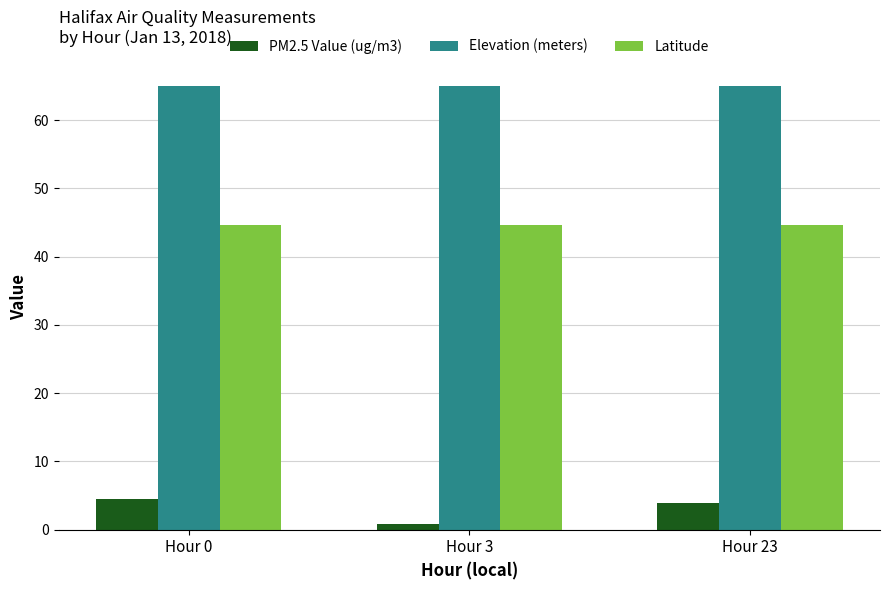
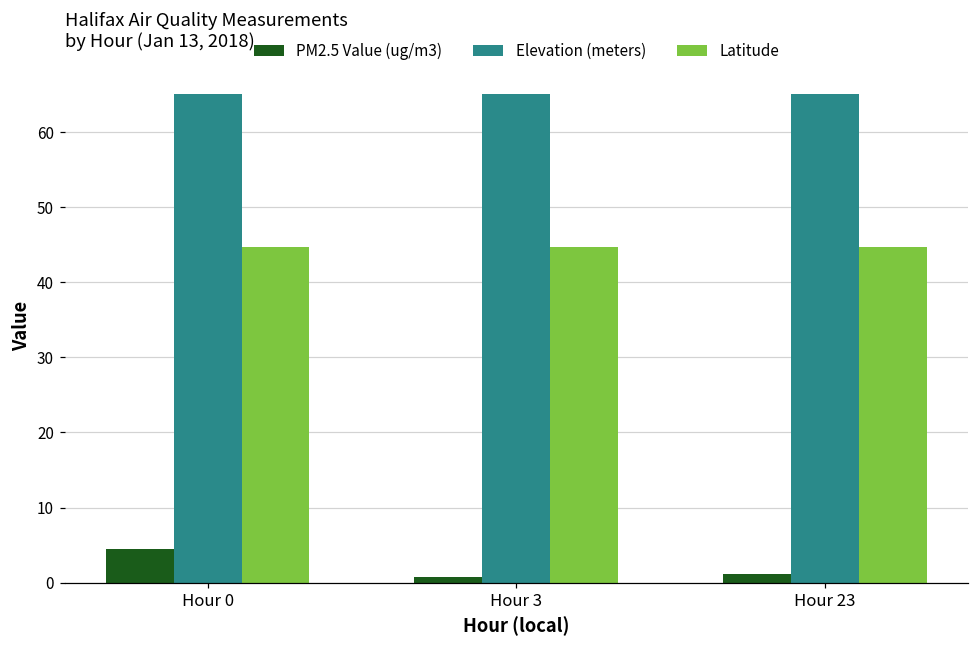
  {
    "PM2.5 Value (ug/m3)": {
      "Hour 0": 5,
      "Hour 3": 1,
-     "Hour 23": 4
+     "Hour 23": 1
    },
    "Elevation (meters)": {
      "Hour 0": 65,
      "Hour 3": 65,
      "Hour 23": 65
    },
    "Latitude": {
      "Hour 0": 45,
      "Hour 3": 45,
      "Hour 23": 45
    }
  }
